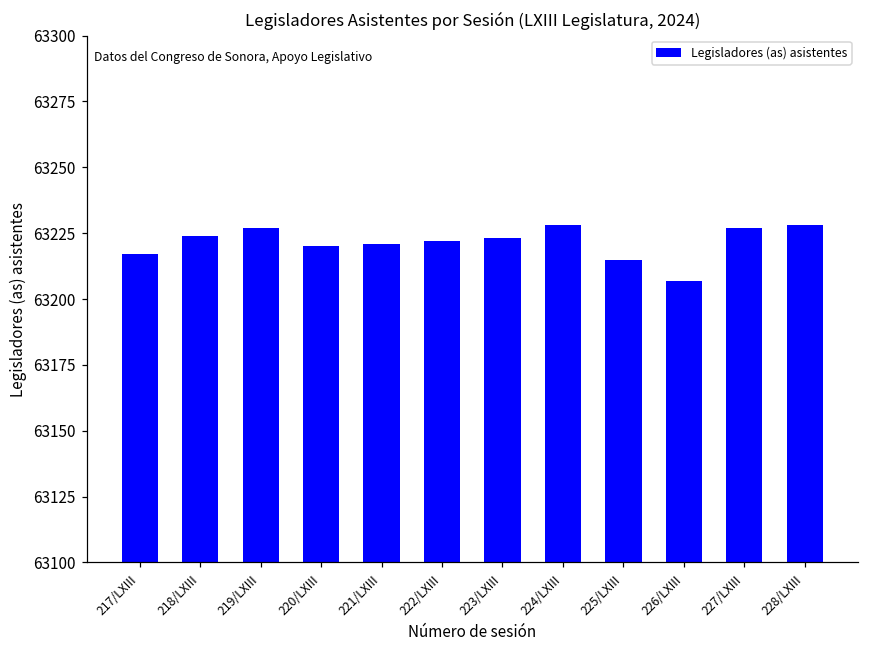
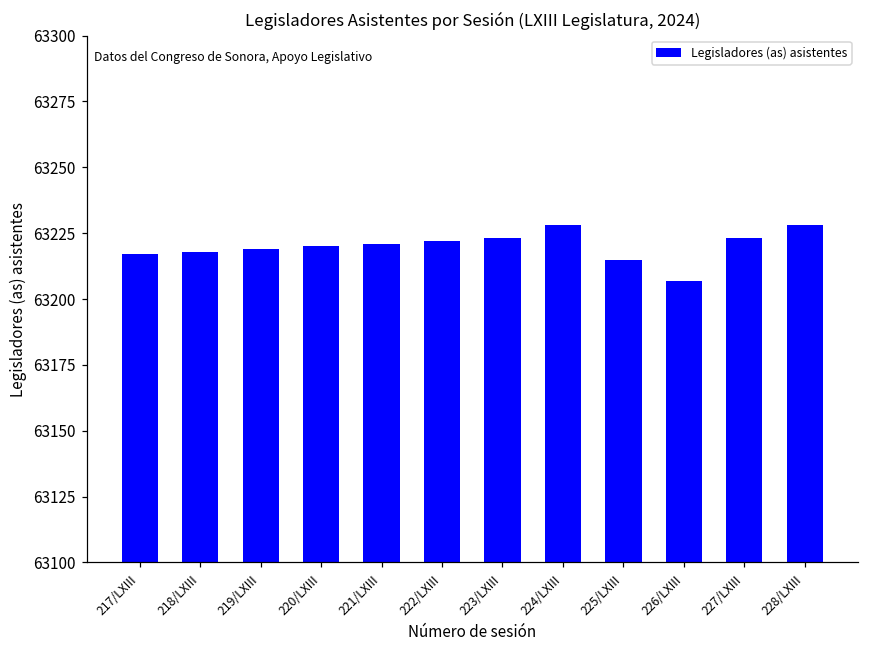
  {
    "217/LXIII": 63217,
-   "218/LXIII": 63224,
-   "219/LXIII": 63227,
+   "218/LXIII": 63218,
+   "219/LXIII": 63219,
    "220/LXIII": 63220,
    "221/LXIII": 63221,
    "222/LXIII": 63222,
    "223/LXIII": 63223,
    "224/LXIII": 63228,
    "225/LXIII": 63215,
    "226/LXIII": 63207,
-   "227/LXIII": 63227,
+   "227/LXIII": 63223,
    "228/LXIII": 63228
  }
